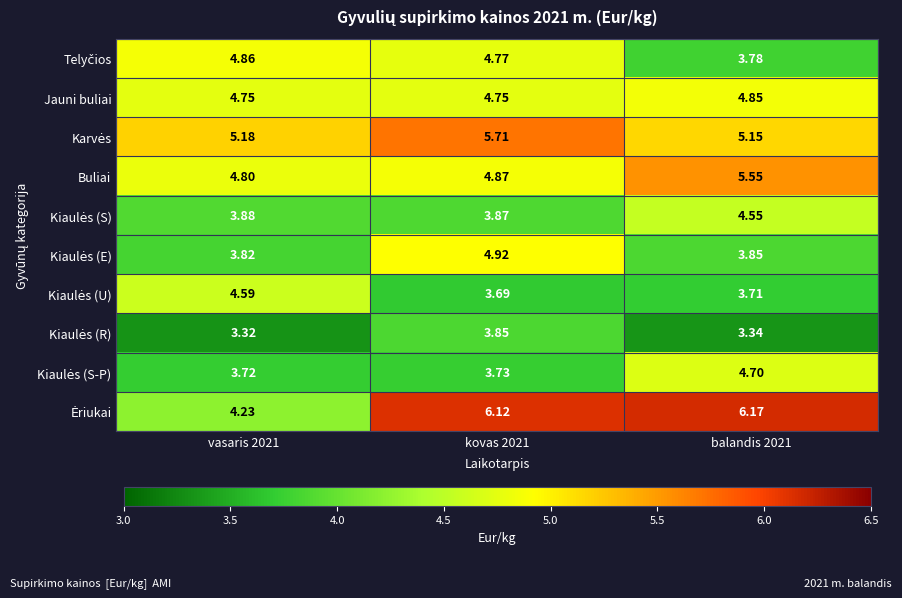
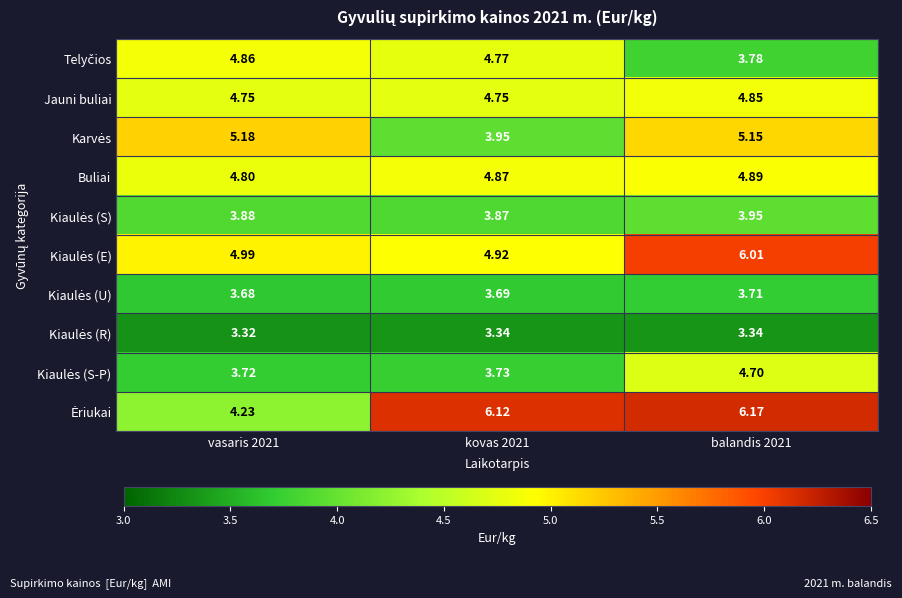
  {
    "Telyčios": {
      "vasaris 2021": 4.86,
      "kovas 2021": 4.77,
      "balandis 2021": 3.78
    },
    "Jauni buliai": {
      "vasaris 2021": 4.75,
      "kovas 2021": 4.75,
      "balandis 2021": 4.85
    },
    "Karvės": {
      "vasaris 2021": 5.18,
-     "kovas 2021": 5.71,
+     "kovas 2021": 3.95,
      "balandis 2021": 5.15
    },
    "Buliai": {
      "vasaris 2021": 4.80,
      "kovas 2021": 4.87,
-     "balandis 2021": 5.55
+     "balandis 2021": 4.89
    },
    "Kiaulės (S)": {
      "vasaris 2021": 3.88,
      "kovas 2021": 3.87,
-     "balandis 2021": 4.55
+     "balandis 2021": 3.95
    },
    "Kiaulės (E)": {
-     "vasaris 2021": 3.82,
+     "vasaris 2021": 4.99,
      "kovas 2021": 4.92,
-     "balandis 2021": 3.85
+     "balandis 2021": 6.01
    },
    "Kiaulės (U)": {
-     "vasaris 2021": 4.59,
+     "vasaris 2021": 3.68,
      "kovas 2021": 3.69,
      "balandis 2021": 3.71
    },
    "Kiaulės (R)": {
      "vasaris 2021": 3.32,
-     "kovas 2021": 3.85,
+     "kovas 2021": 3.34,
      "balandis 2021": 3.34
    },
    "Kiaulės (S-P)": {
      "vasaris 2021": 3.72,
      "kovas 2021": 3.73,
      "balandis 2021": 4.70
    },
    "Ėriukai": {
      "vasaris 2021": 4.23,
      "kovas 2021": 6.12,
      "balandis 2021": 6.17
    }
  }
